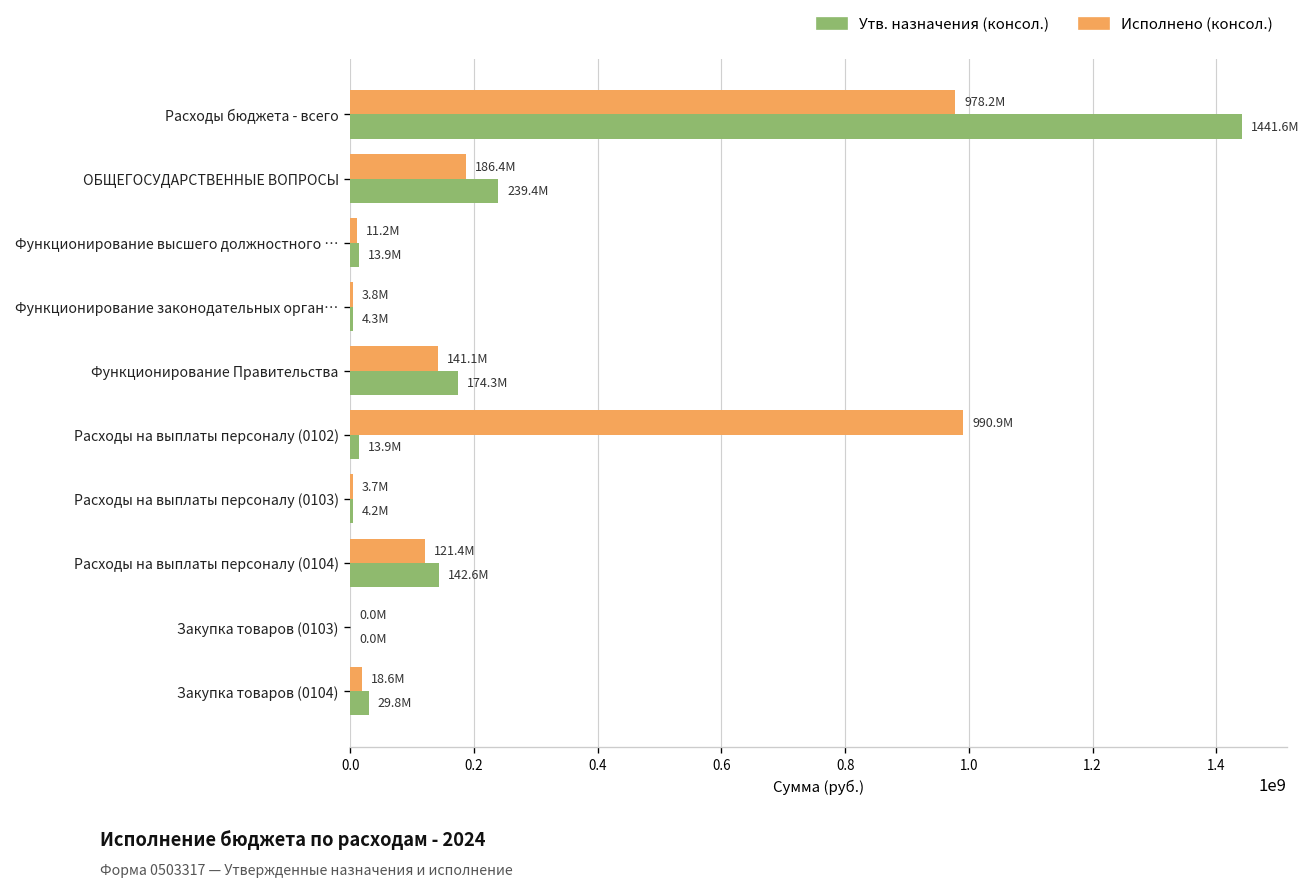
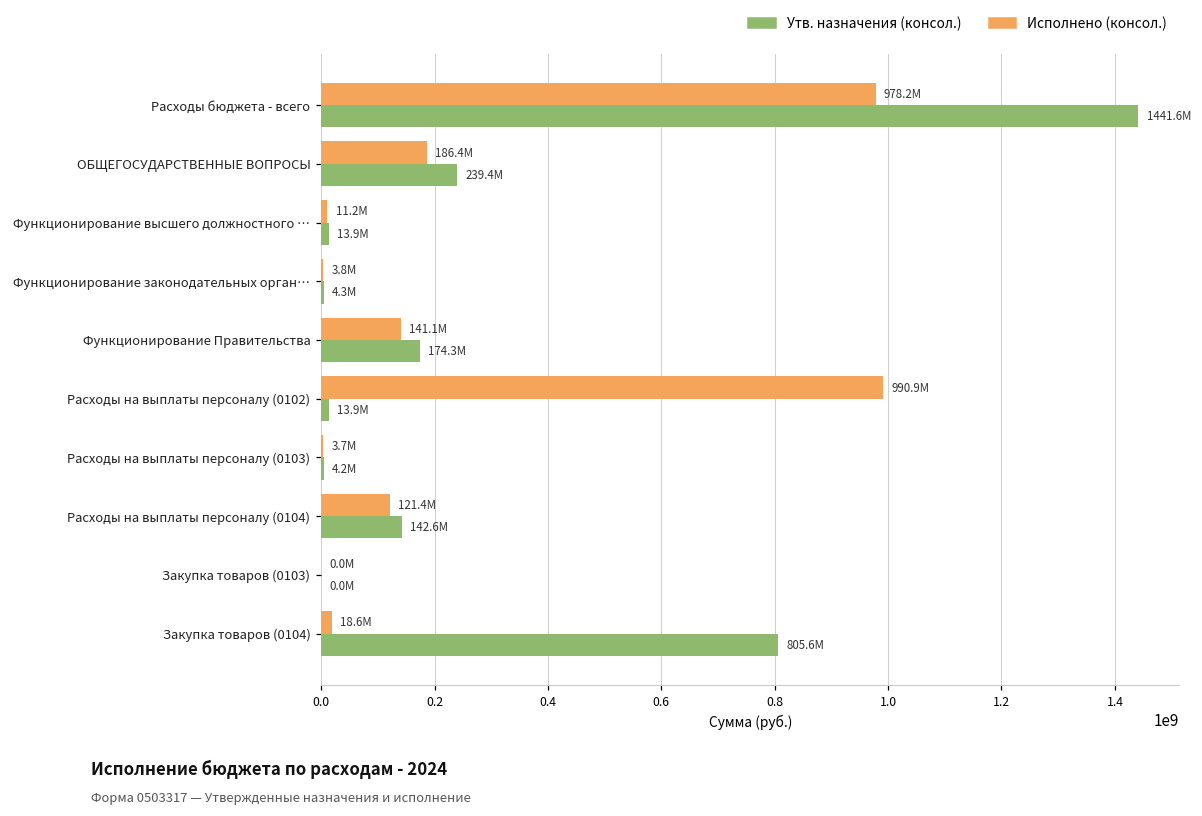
  {
    "Утв. назначения (консол.)": {
      "Расходы бюджета - всего": "1441.6M",
      "ОБЩЕГОСУДАРСТВЕННЫЕ ВОПРОСЫ": "239.4M",
      "Функционирование высшего должностного …": "13.9M",
      "Функционирование законодательных орган…": "4.3M",
      "Функционирование Правительства": "174.3M",
      "Расходы на выплаты персоналу (0102)": "13.9M",
      "Расходы на выплаты персоналу (0103)": "4.2M",
      "Расходы на выплаты персоналу (0104)": "142.6M",
-     "Закупка товаров (0104)": "29.8M"
+     "Закупка товаров (0104)": "805.6M"
    },
    "Исполнено (консол.)": {
      "Расходы бюджета - всего": "978.2M",
      "ОБЩЕГОСУДАРСТВЕННЫЕ ВОПРОСЫ": "186.4M",
      "Функционирование высшего должностного …": "11.2M",
      "Функционирование законодательных орган…": "3.8M",
      "Функционирование Правительства": "141.1M",
      "Расходы на выплаты персоналу (0102)": "990.9M",
      "Расходы на выплаты персоналу (0103)": "3.7M",
      "Расходы на выплаты персоналу (0104)": "121.4M",
      "Закупка товаров (0104)": "18.6M"
    }
  }
